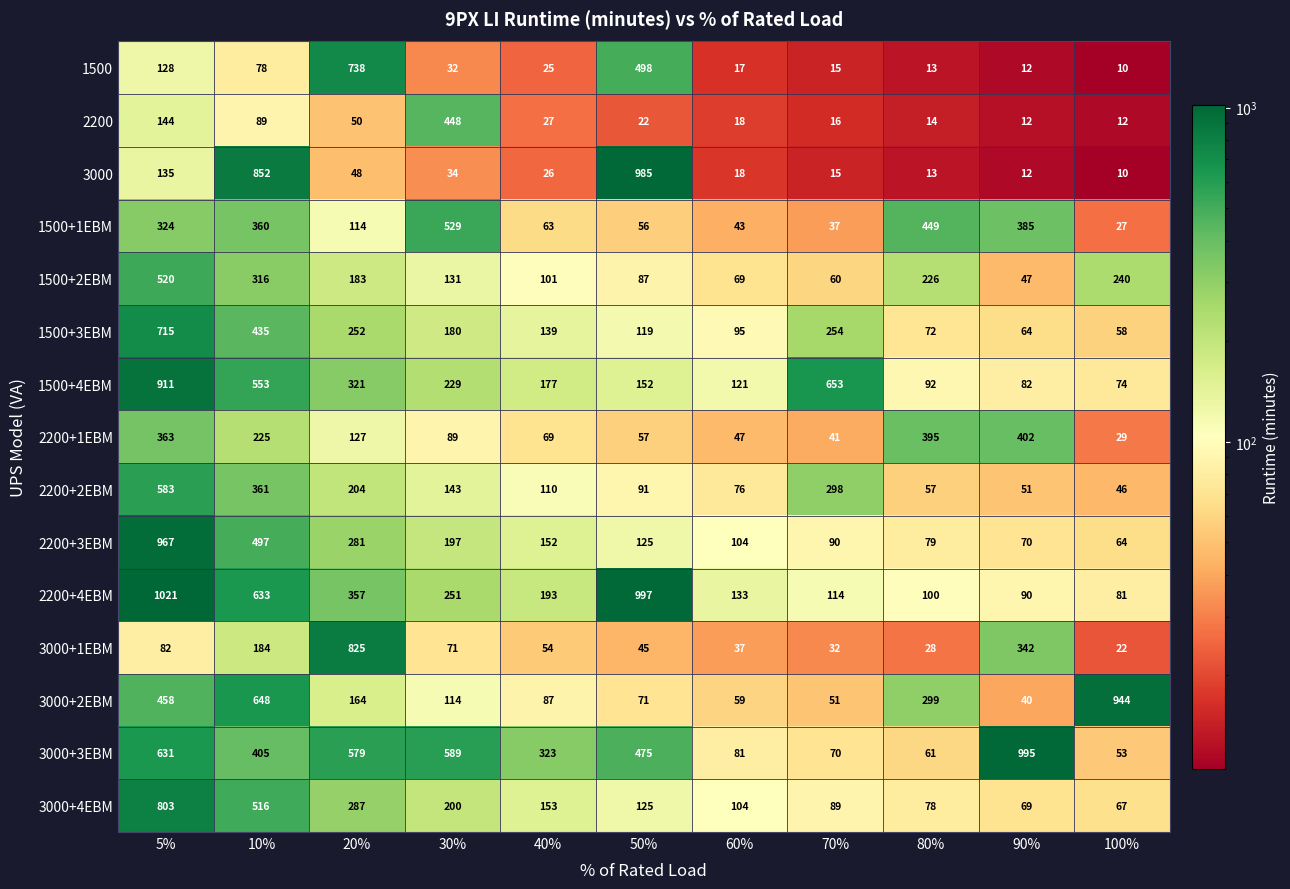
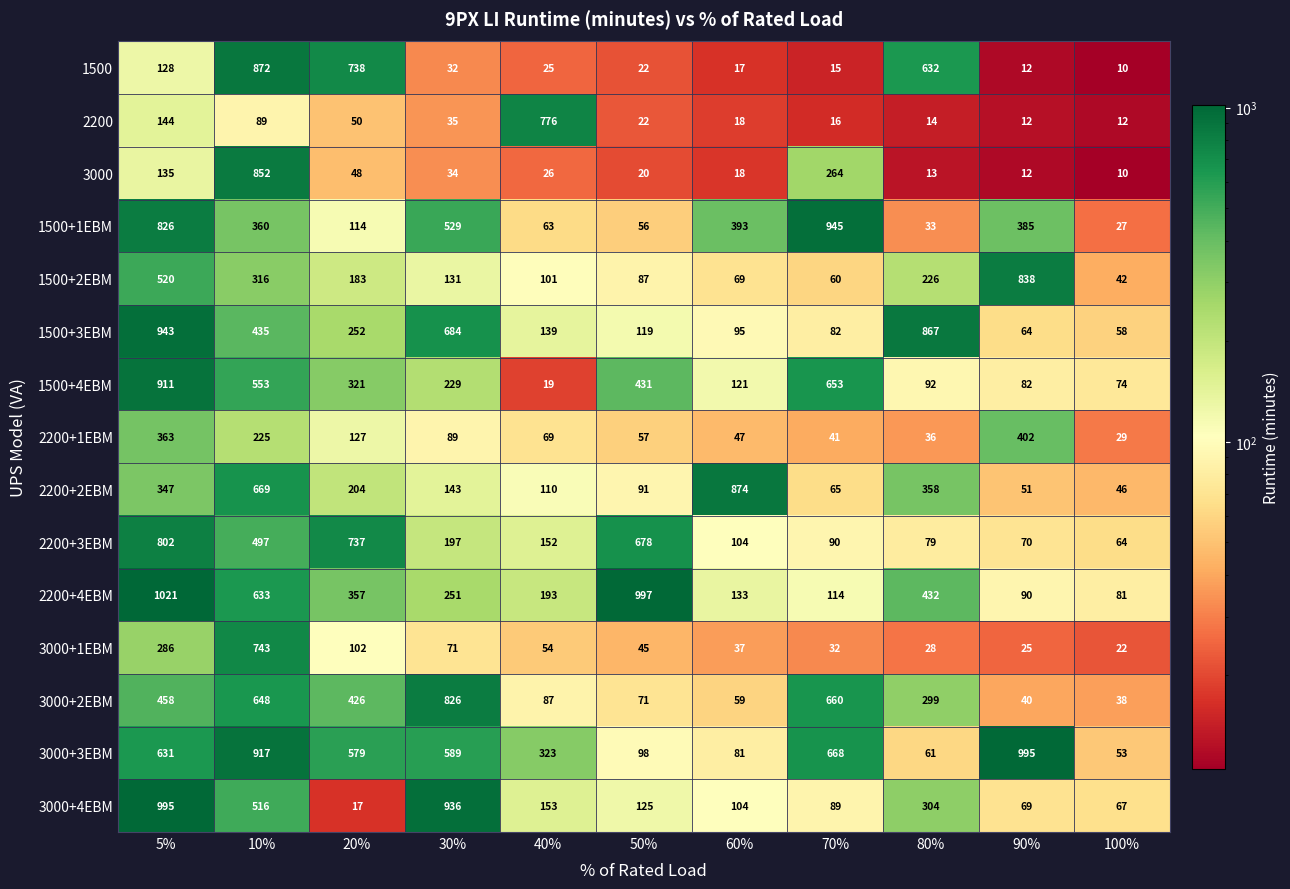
  {
    "1500": {
      "5%": 128,
-     "10%": 78,
+     "10%": 872,
      "20%": 738,
      "30%": 32,
      "40%": 25,
-     "50%": 498,
+     "50%": 22,
      "60%": 17,
      "70%": 15,
-     "80%": 13,
+     "80%": 632,
      "90%": 12,
      "100%": 10
    },
    "2200": {
      "5%": 144,
      "10%": 89,
      "20%": 50,
-     "30%": 448,
-     "40%": 27,
+     "30%": 35,
+     "40%": 776,
      "50%": 22,
      "60%": 18,
      "70%": 16,
      "80%": 14,
      "90%": 12,
      "100%": 12
    },
    "3000": {
      "5%": 135,
      "10%": 852,
      "20%": 48,
      "30%": 34,
      "40%": 26,
-     "50%": 985,
+     "50%": 20,
      "60%": 18,
-     "70%": 15,
+     "70%": 264,
      "80%": 13,
      "90%": 12,
      "100%": 10
    },
    "1500+1EBM": {
-     "5%": 324,
+     "5%": 826,
      "10%": 360,
      "20%": 114,
      "30%": 529,
      "40%": 63,
      "50%": 56,
-     "60%": 43,
-     "70%": 37,
-     "80%": 449,
+     "60%": 393,
+     "70%": 945,
+     "80%": 33,
      "90%": 385,
      "100%": 27
    },
    "1500+2EBM": {
      "5%": 520,
      "10%": 316,
      "20%": 183,
      "30%": 131,
      "40%": 101,
      "50%": 87,
      "60%": 69,
      "70%": 60,
      "80%": 226,
-     "90%": 47,
-     "100%": 240
+     "90%": 838,
+     "100%": 42
    },
    "1500+3EBM": {
-     "5%": 715,
+     "5%": 943,
      "10%": 435,
      "20%": 252,
-     "30%": 180,
+     "30%": 684,
      "40%": 139,
      "50%": 119,
      "60%": 95,
-     "70%": 254,
-     "80%": 72,
+     "70%": 82,
+     "80%": 867,
      "90%": 64,
      "100%": 58
    },
    "1500+4EBM": {
      "5%": 911,
      "10%": 553,
      "20%": 321,
      "30%": 229,
-     "40%": 177,
-     "50%": 152,
+     "40%": 19,
+     "50%": 431,
      "60%": 121,
      "70%": 653,
      "80%": 92,
      "90%": 82,
      "100%": 74
    },
    "2200+1EBM": {
      "5%": 363,
      "10%": 225,
      "20%": 127,
      "30%": 89,
      "40%": 69,
      "50%": 57,
      "60%": 47,
      "70%": 41,
-     "80%": 395,
+     "80%": 36,
      "90%": 402,
      "100%": 29
    },
    "2200+2EBM": {
-     "5%": 583,
-     "10%": 361,
+     "5%": 347,
+     "10%": 669,
      "20%": 204,
      "30%": 143,
      "40%": 110,
      "50%": 91,
-     "60%": 76,
-     "70%": 298,
-     "80%": 57,
+     "60%": 874,
+     "70%": 65,
+     "80%": 358,
      "90%": 51,
      "100%": 46
    },
    "2200+3EBM": {
-     "5%": 967,
+     "5%": 802,
      "10%": 497,
-     "20%": 281,
+     "20%": 737,
      "30%": 197,
      "40%": 152,
-     "50%": 125,
+     "50%": 678,
      "60%": 104,
      "70%": 90,
      "80%": 79,
      "90%": 70,
      "100%": 64
    },
    "2200+4EBM": {
      "5%": 1021,
      "10%": 633,
      "20%": 357,
      "30%": 251,
      "40%": 193,
      "50%": 997,
      "60%": 133,
      "70%": 114,
-     "80%": 100,
+     "80%": 432,
      "90%": 90,
      "100%": 81
    },
    "3000+1EBM": {
-     "5%": 82,
-     "10%": 184,
-     "20%": 825,
+     "5%": 286,
+     "10%": 743,
+     "20%": 102,
      "30%": 71,
      "40%": 54,
      "50%": 45,
      "60%": 37,
      "70%": 32,
      "80%": 28,
-     "90%": 342,
+     "90%": 25,
      "100%": 22
    },
    "3000+2EBM": {
      "5%": 458,
      "10%": 648,
-     "20%": 164,
-     "30%": 114,
+     "20%": 426,
+     "30%": 826,
      "40%": 87,
      "50%": 71,
      "60%": 59,
-     "70%": 51,
+     "70%": 660,
      "80%": 299,
      "90%": 40,
-     "100%": 944
+     "100%": 38
    },
    "3000+3EBM": {
      "5%": 631,
-     "10%": 405,
+     "10%": 917,
      "20%": 579,
      "30%": 589,
      "40%": 323,
-     "50%": 475,
+     "50%": 98,
      "60%": 81,
-     "70%": 70,
+     "70%": 668,
      "80%": 61,
      "90%": 995,
      "100%": 53
    },
    "3000+4EBM": {
-     "5%": 803,
+     "5%": 995,
      "10%": 516,
-     "20%": 287,
-     "30%": 200,
+     "20%": 17,
+     "30%": 936,
      "40%": 153,
      "50%": 125,
      "60%": 104,
      "70%": 89,
-     "80%": 78,
+     "80%": 304,
      "90%": 69,
      "100%": 67
    }
  }
